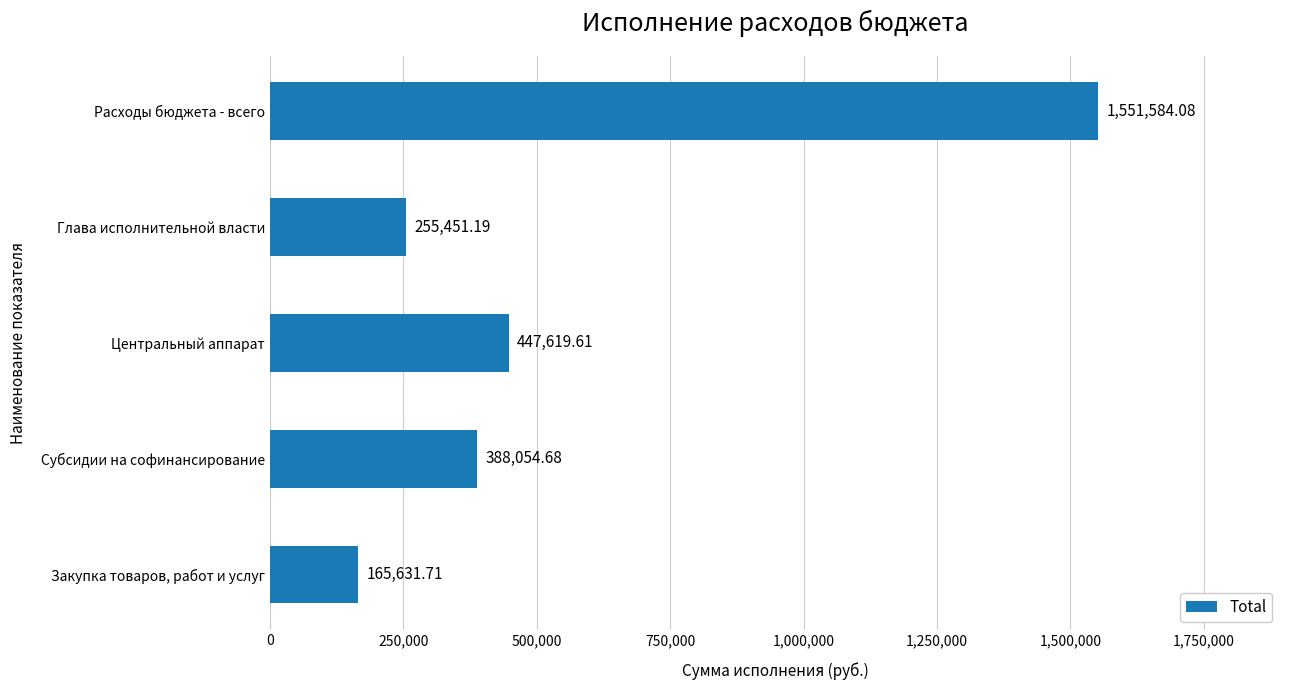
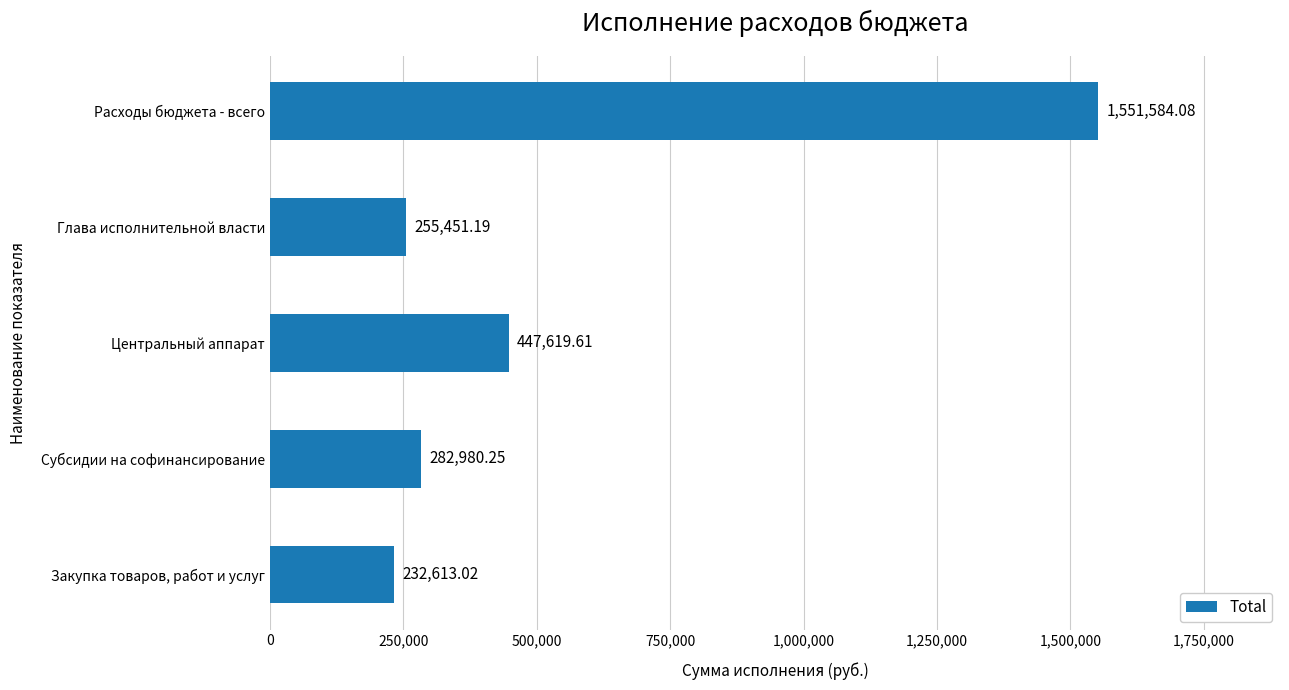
  {
    "Расходы бюджета - всего": "1,551,584.08",
    "Глава исполнительной власти": "255,451.19",
    "Центральный аппарат": "447,619.61",
-   "Субсидии на софинансирование": "388,054.68",
-   "Закупка товаров, работ и услуг": "165,631.71"
+   "Субсидии на софинансирование": "282,980.25",
+   "Закупка товаров, работ и услуг": "232,613.02"
  }
